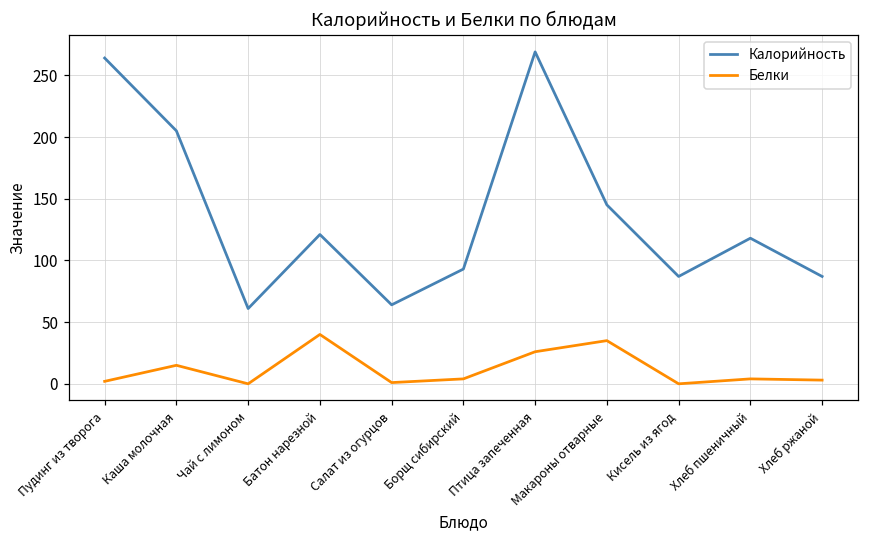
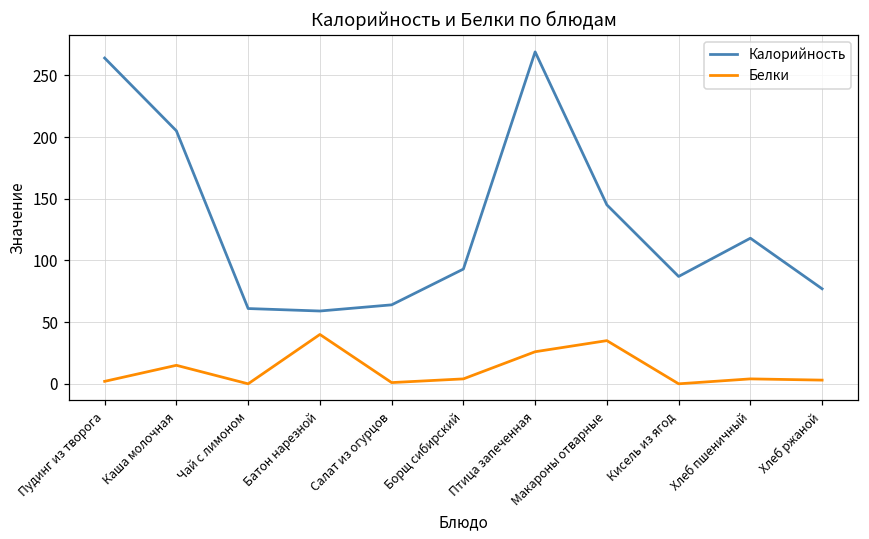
  {
    "Калорийность": {
      "Пудинг из творога": 264,
      "Каша молочная": 205,
      "Чай с лимоном": 61,
-     "Батон нарезной": 121,
+     "Батон нарезной": 59,
      "Салат из огурцов": 64,
      "Борщ сибирский": 93,
      "Птица запеченная": 269,
      "Макароны отварные": 145,
      "Кисель из ягод": 87,
      "Хлеб пшеничный": 118,
-     "Хлеб ржаной": 87
+     "Хлеб ржаной": 77
    },
    "Белки": {
      "Пудинг из творога": 2,
      "Каша молочная": 15,
      "Чай с лимоном": 0,
      "Батон нарезной": 40,
      "Салат из огурцов": 1,
      "Борщ сибирский": 4,
      "Птица запеченная": 26,
      "Макароны отварные": 35,
      "Кисель из ягод": 0,
      "Хлеб пшеничный": 4,
      "Хлеб ржаной": 3
    }
  }
